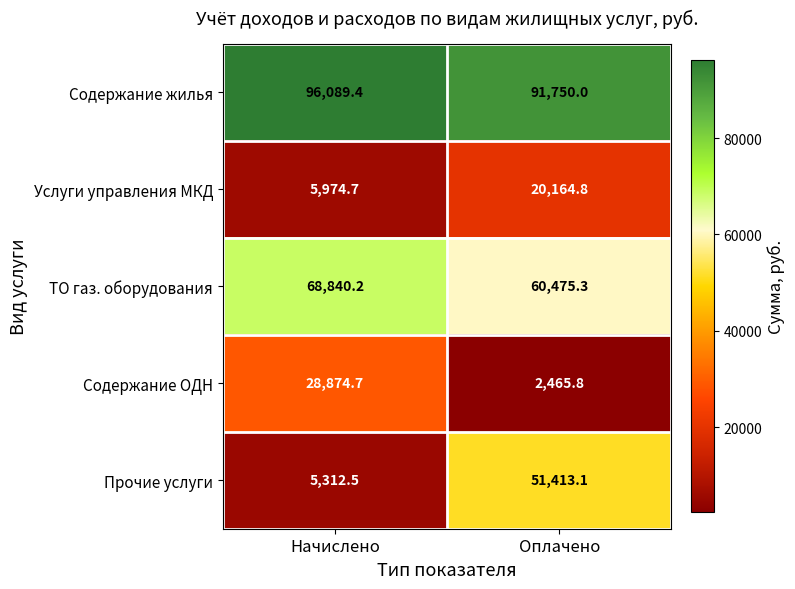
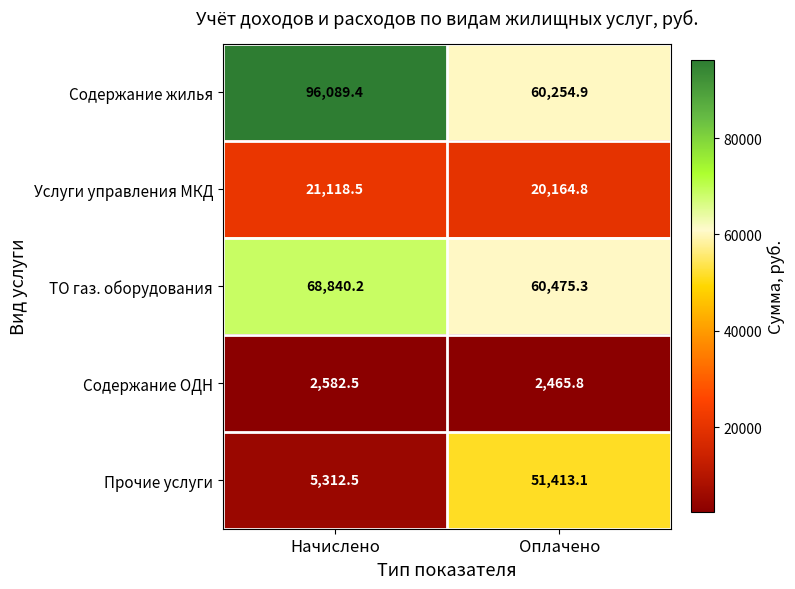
  {
    "Содержание жилья": {
      "Начислено": "96,089.4",
-     "Оплачено": "91,750.0"
+     "Оплачено": "60,254.9"
    },
    "Услуги управления МКД": {
-     "Начислено": "5,974.7",
+     "Начислено": "21,118.5",
      "Оплачено": "20,164.8"
    },
    "ТО газ. оборудования": {
      "Начислено": "68,840.2",
      "Оплачено": "60,475.3"
    },
    "Содержание ОДН": {
-     "Начислено": "28,874.7",
+     "Начислено": "2,582.5",
      "Оплачено": "2,465.8"
    },
    "Прочие услуги": {
      "Начислено": "5,312.5",
      "Оплачено": "51,413.1"
    }
  }
